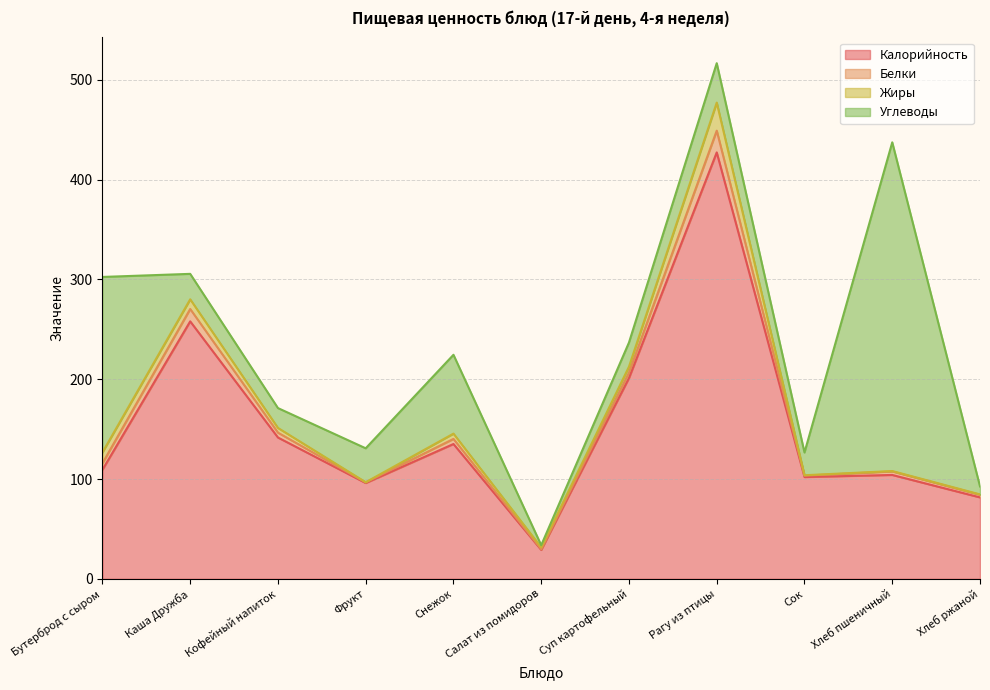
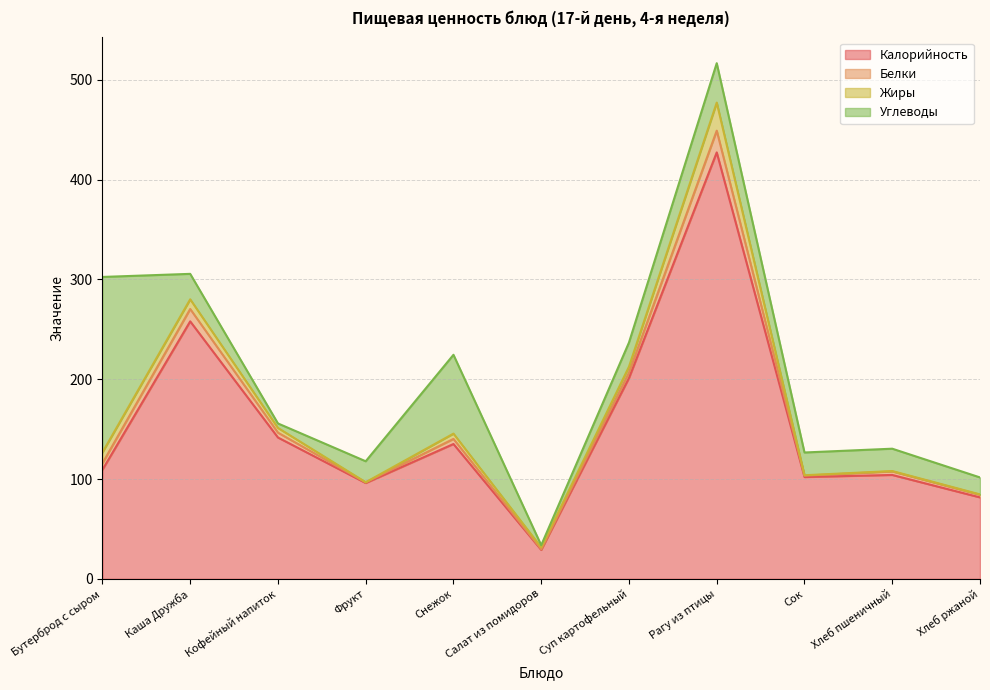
  {
    "Углеводы": {
      "Бутерброд с сыром": 180,
      "Каша Дружба": 30,
-     "Кофейный напиток": 20,
-     "Фрукт": 30,
+     "Кофейный напиток": 0,
+     "Фрукт": 20,
      "Снежок": 80,
      "Суп картофельный": 20,
      "Рагу из птицы": 40,
      "Сок": 20,
-     "Хлеб пшеничный": 330,
-     "Хлеб ржаной": 10
+     "Хлеб пшеничный": 20,
+     "Хлеб ржаной": 20
    }
  }
